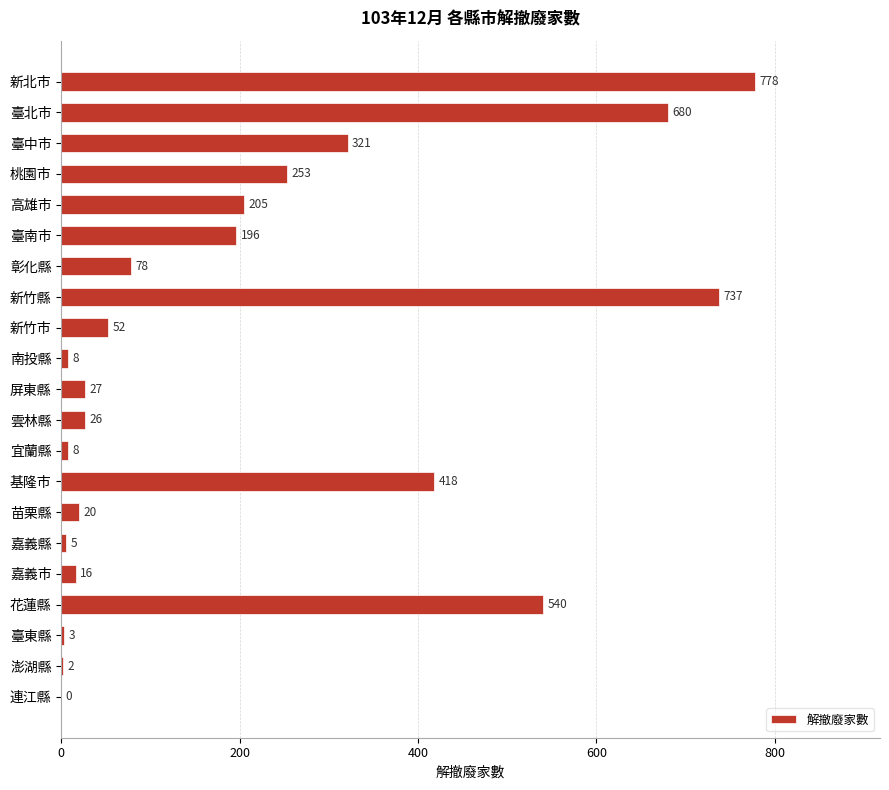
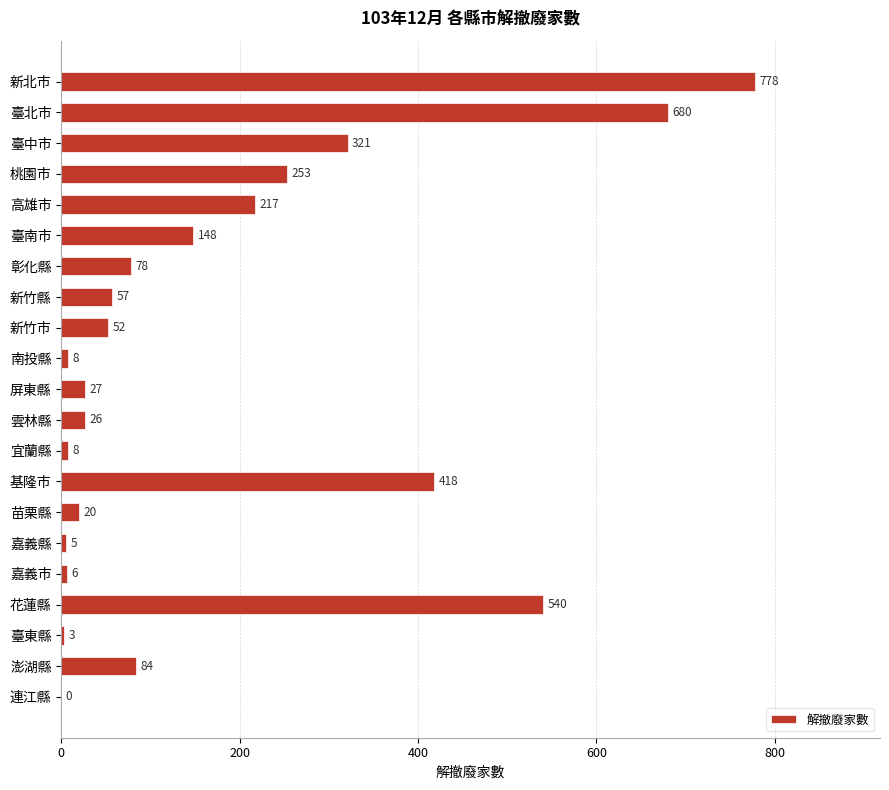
  {
    "新北市": 778,
    "臺北市": 680,
    "臺中市": 321,
    "桃園市": 253,
-   "高雄市": 205,
-   "臺南市": 196,
+   "高雄市": 217,
+   "臺南市": 148,
    "彰化縣": 78,
-   "新竹縣": 737,
+   "新竹縣": 57,
    "新竹市": 52,
    "南投縣": 8,
    "屏東縣": 27,
    "雲林縣": 26,
    "宜蘭縣": 8,
    "基隆市": 418,
    "苗栗縣": 20,
    "嘉義縣": 5,
-   "嘉義市": 16,
+   "嘉義市": 6,
    "花蓮縣": 540,
    "臺東縣": 3,
-   "澎湖縣": 2,
+   "澎湖縣": 84,
    "連江縣": 0
  }
